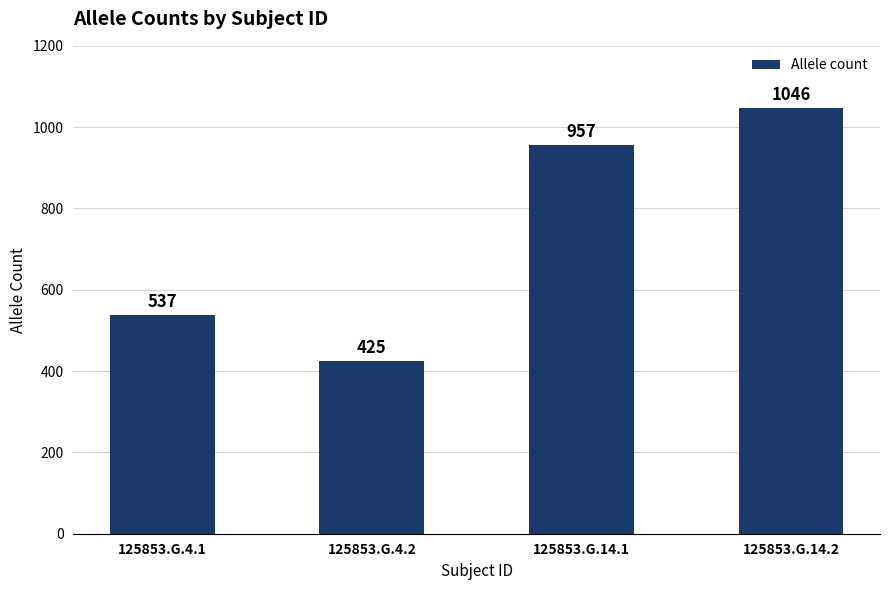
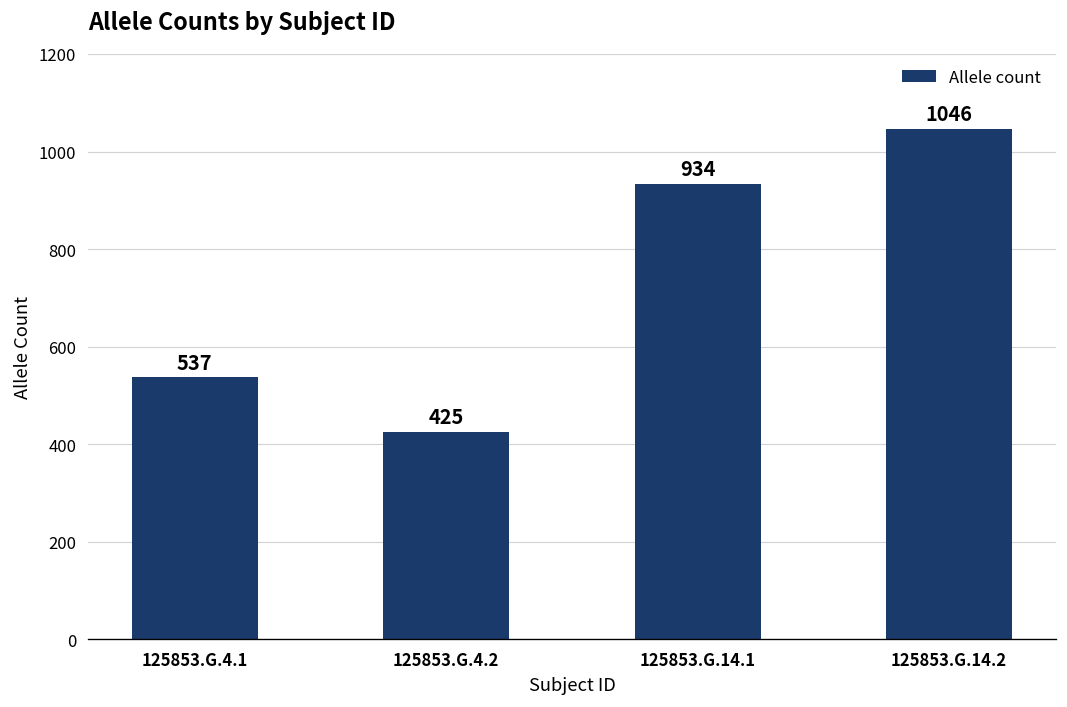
  {
    "125853.G.4.1": 537,
    "125853.G.4.2": 425,
-   "125853.G.14.1": 957,
+   "125853.G.14.1": 934,
    "125853.G.14.2": 1046
  }
